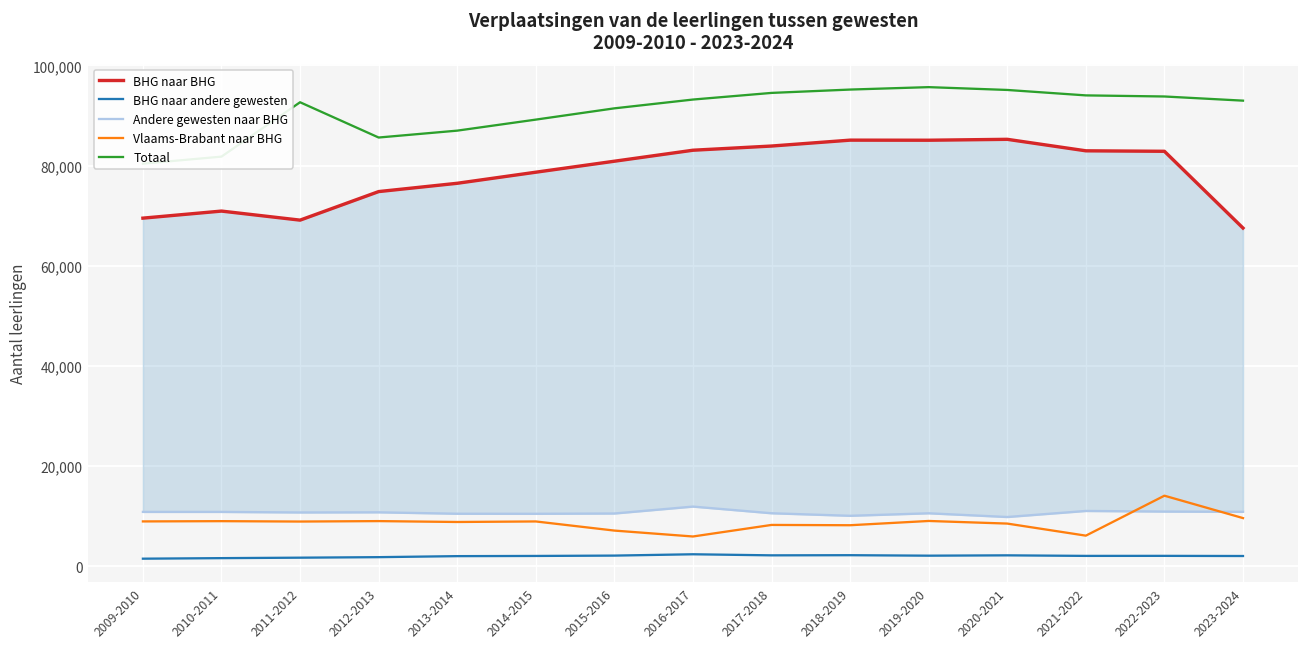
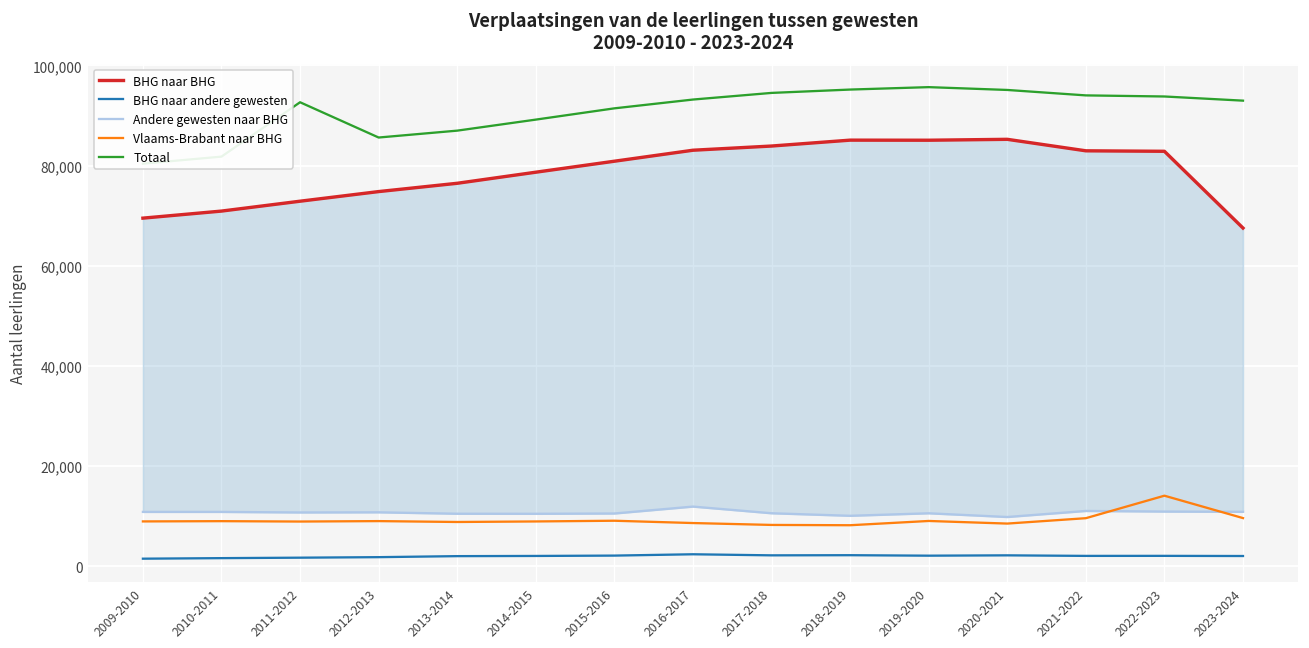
  {
    "BHG naar BHG": {
      "2009-2010": "70,000",
      "2010-2011": "71,000",
-     "2011-2012": "69,000",
+     "2011-2012": "73,000",
      "2012-2013": "75,000",
      "2013-2014": "76,000",
      "2014-2015": "79,000",
      "2015-2016": "81,000",
      "2016-2017": "83,000",
      "2017-2018": "84,000",
      "2018-2019": "85,000",
      "2019-2020": "85,000",
      "2020-2021": "85,000",
      "2021-2022": "83,000",
      "2022-2023": "83,000",
      "2023-2024": "68,000"
    },
    "BHG naar andere gewesten": {
      "2009-2010": "2,000",
      "2010-2011": "2,000",
      "2011-2012": "2,000",
      "2012-2013": "2,000",
      "2013-2014": "2,000",
      "2014-2015": "2,000",
      "2015-2016": "2,000",
      "2016-2017": "2,000",
      "2017-2018": "2,000",
      "2018-2019": "2,000",
      "2019-2020": "2,000",
      "2020-2021": "2,000",
      "2021-2022": "2,000",
      "2022-2023": "2,000",
      "2023-2024": "2,000"
    },
    "Andere gewesten naar BHG": {
      "2009-2010": "11,000",
      "2010-2011": "11,000",
      "2011-2012": "11,000",
      "2012-2013": "11,000",
      "2013-2014": "11,000",
      "2014-2015": "11,000",
      "2015-2016": "11,000",
      "2016-2017": "12,000",
      "2017-2018": "11,000",
      "2018-2019": "10,000",
      "2019-2020": "11,000",
      "2020-2021": "10,000",
      "2021-2022": "11,000",
      "2022-2023": "11,000",
      "2023-2024": "11,000"
    },
    "Vlaams-Brabant naar BHG": {
      "2009-2010": "9,000",
      "2010-2011": "9,000",
      "2011-2012": "9,000",
      "2012-2013": "9,000",
      "2013-2014": "9,000",
      "2014-2015": "9,000",
-     "2015-2016": "7,000",
-     "2016-2017": "6,000",
+     "2015-2016": "9,000",
+     "2016-2017": "9,000",
      "2017-2018": "8,000",
      "2018-2019": "8,000",
      "2019-2020": "9,000",
      "2020-2021": "9,000",
-     "2021-2022": "6,000",
+     "2021-2022": "10,000",
      "2022-2023": "14,000",
      "2023-2024": "10,000"
    },
    "Totaal": {
      "2009-2010": "80,000",
      "2011-2012": "93,000",
      "2012-2013": "86,000",
      "2013-2014": "87,000",
      "2014-2015": "89,000",
      "2015-2016": "91,000",
      "2016-2017": "93,000",
      "2017-2018": "95,000",
      "2018-2019": "95,000",
      "2019-2020": "96,000",
      "2020-2021": "95,000",
      "2021-2022": "94,000",
      "2022-2023": "94,000",
      "2023-2024": "93,000"
    }
  }
